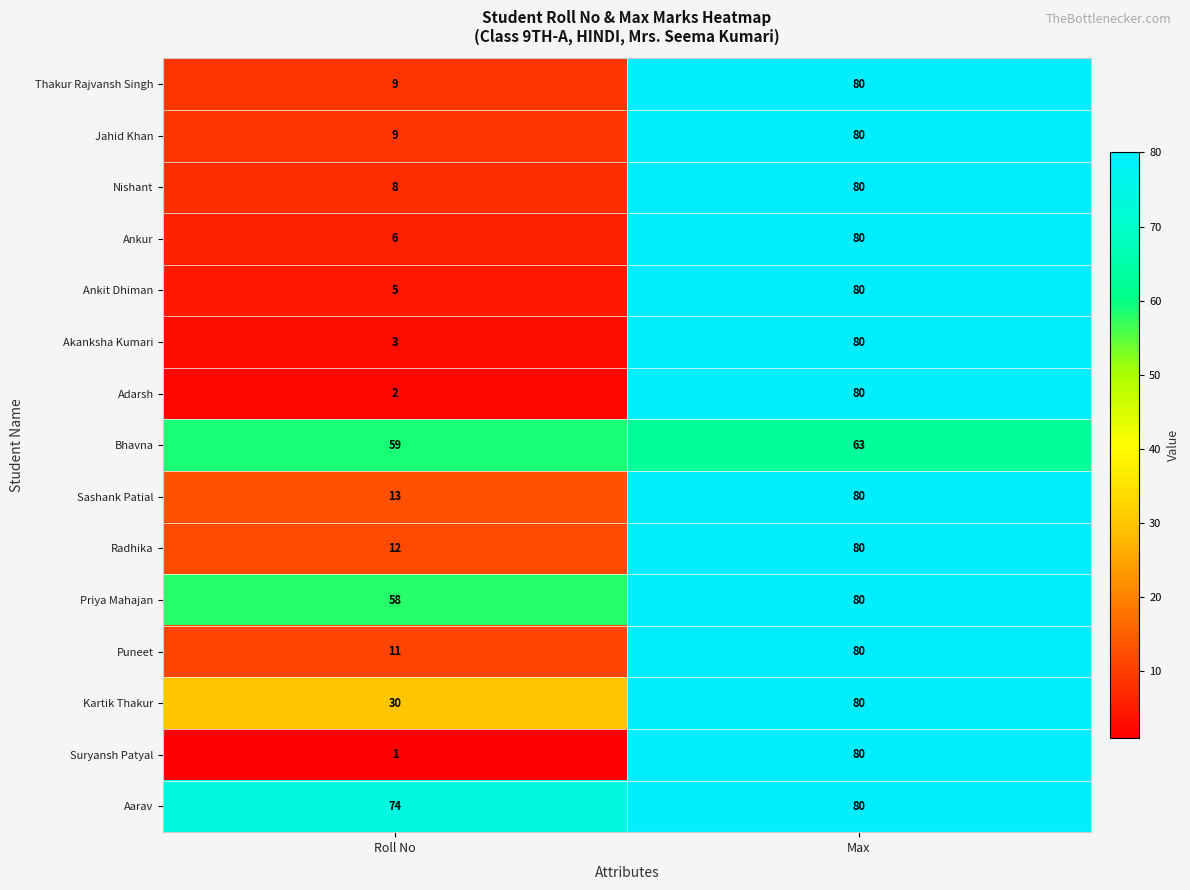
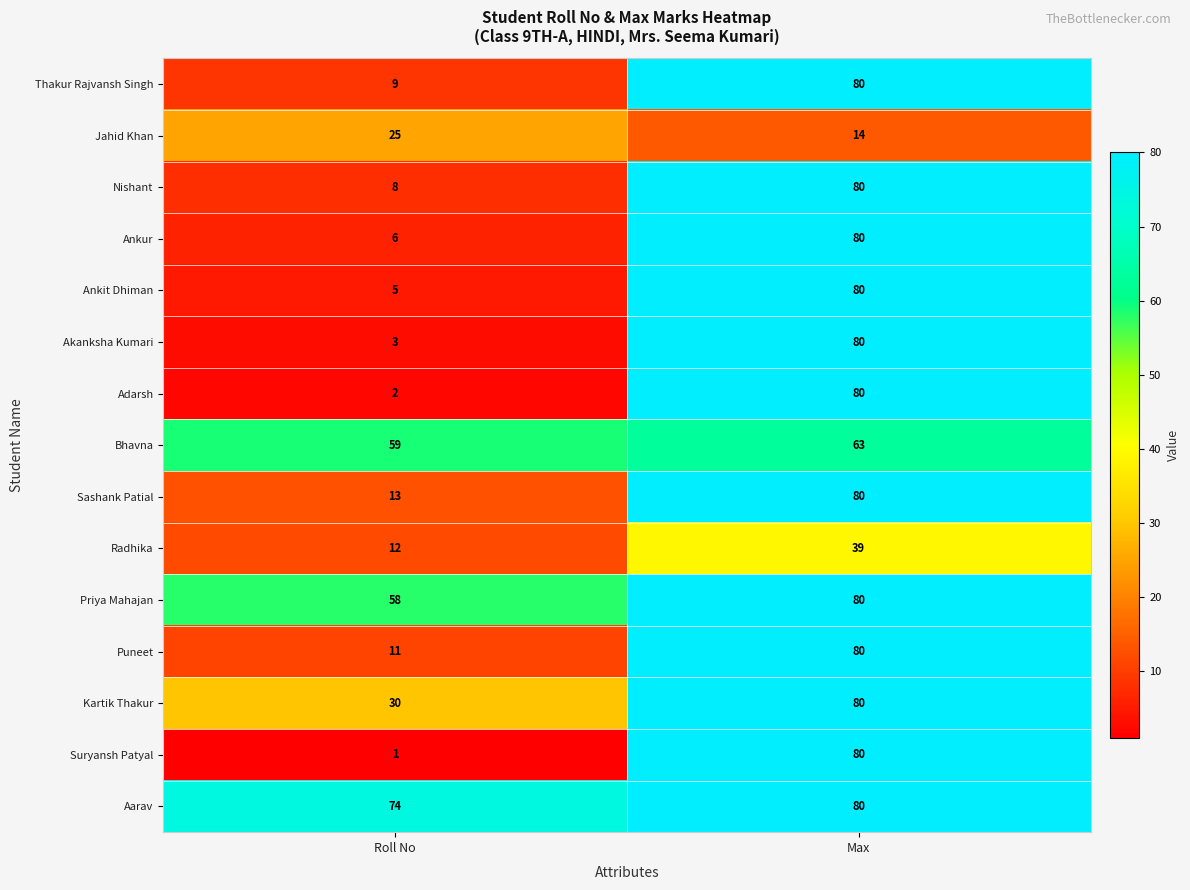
  {
    "Thakur Rajvansh Singh": {
      "Roll No": 9,
      "Max": 80
    },
    "Jahid Khan": {
-     "Roll No": 9,
-     "Max": 80
+     "Roll No": 25,
+     "Max": 14
    },
    "Nishant": {
      "Roll No": 8,
      "Max": 80
    },
    "Ankur": {
      "Roll No": 6,
      "Max": 80
    },
    "Ankit Dhiman": {
      "Roll No": 5,
      "Max": 80
    },
    "Akanksha Kumari": {
      "Roll No": 3,
      "Max": 80
    },
    "Adarsh": {
      "Roll No": 2,
      "Max": 80
    },
    "Bhavna": {
      "Roll No": 59,
      "Max": 63
    },
    "Sashank Patial": {
      "Roll No": 13,
      "Max": 80
    },
    "Radhika": {
      "Roll No": 12,
-     "Max": 80
+     "Max": 39
    },
    "Priya Mahajan": {
      "Roll No": 58,
      "Max": 80
    },
    "Puneet": {
      "Roll No": 11,
      "Max": 80
    },
    "Kartik Thakur": {
      "Roll No": 30,
      "Max": 80
    },
    "Suryansh Patyal": {
      "Roll No": 1,
      "Max": 80
    },
    "Aarav": {
      "Roll No": 74,
      "Max": 80
    }
  }
